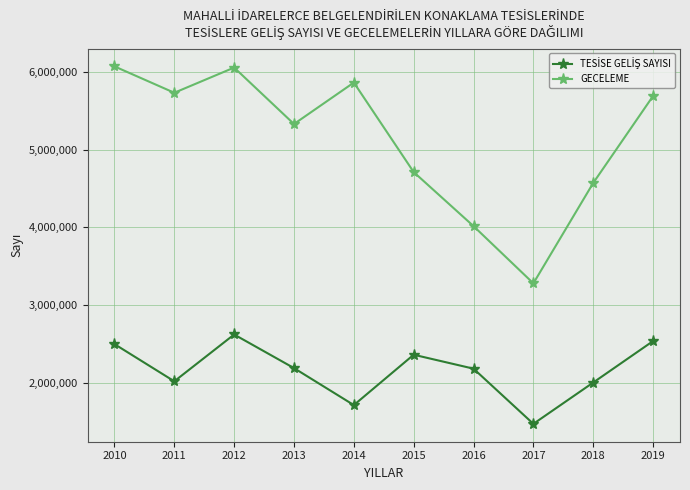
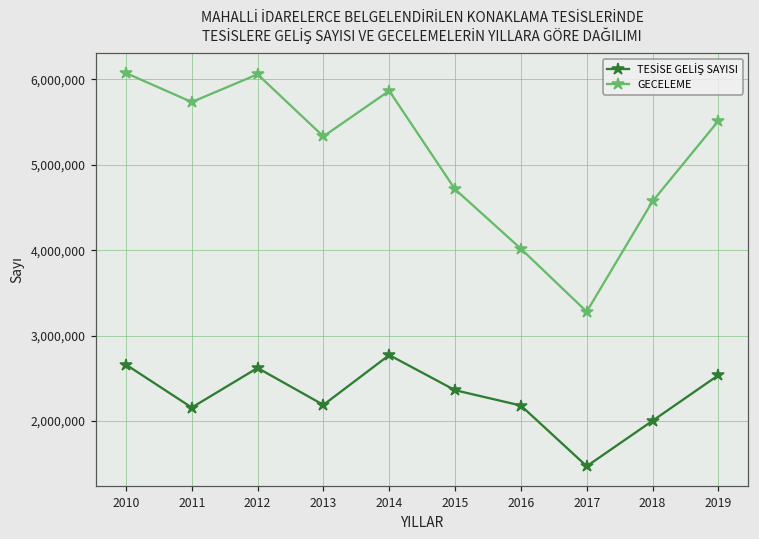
  {
    "TESİSE GELİŞ SAYISI": {
-     "2010": "2,500,000",
-     "2011": "2,000,000",
+     "2010": "2,700,000",
+     "2011": "2,200,000",
      "2012": "2,600,000",
      "2013": "2,200,000",
-     "2014": "1,700,000",
+     "2014": "2,800,000",
      "2015": "2,400,000",
      "2016": "2,200,000",
      "2017": "1,500,000",
      "2018": "2,000,000",
      "2019": "2,500,000"
    },
    "GECELEME": {
      "2010": "6,100,000",
      "2011": "5,700,000",
      "2012": "6,100,000",
      "2013": "5,300,000",
      "2014": "5,900,000",
      "2015": "4,700,000",
      "2016": "4,000,000",
      "2017": "3,300,000",
      "2018": "4,600,000",
-     "2019": "5,700,000"
+     "2019": "5,500,000"
    }
  }
